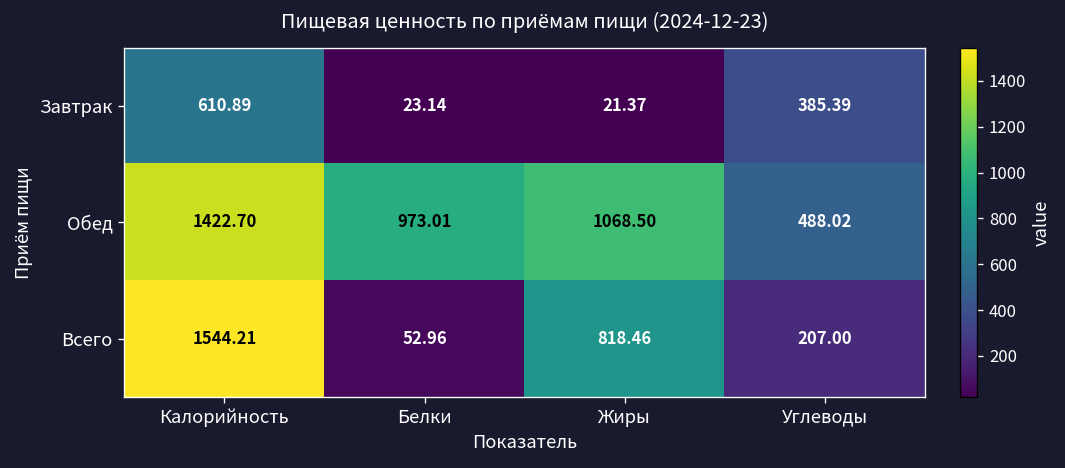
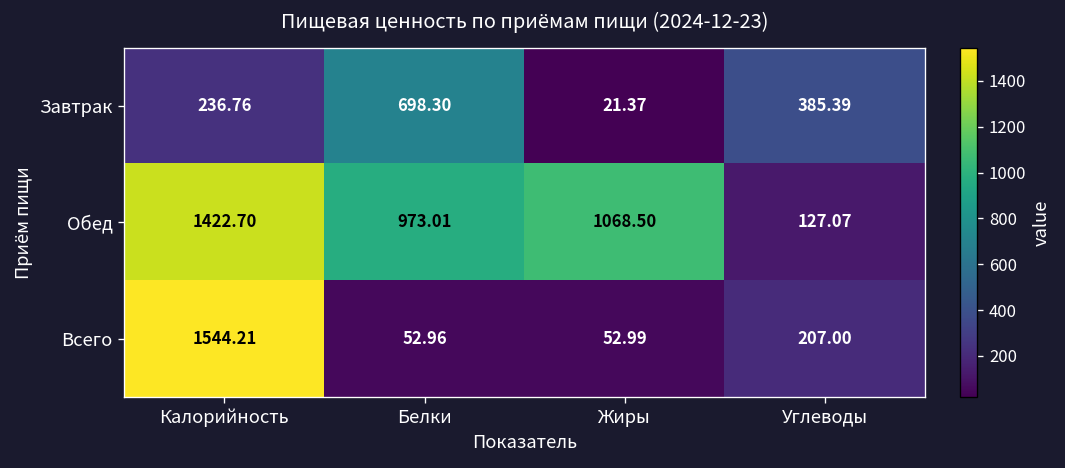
  {
    "Завтрак": {
-     "Калорийность": 610.89,
-     "Белки": 23.14,
+     "Калорийность": 236.76,
+     "Белки": 698.30,
      "Жиры": 21.37,
      "Углеводы": 385.39
    },
    "Обед": {
      "Калорийность": 1422.70,
      "Белки": 973.01,
      "Жиры": 1068.50,
-     "Углеводы": 488.02
+     "Углеводы": 127.07
    },
    "Всего": {
      "Калорийность": 1544.21,
      "Белки": 52.96,
-     "Жиры": 818.46,
+     "Жиры": 52.99,
      "Углеводы": 207.00
    }
  }
